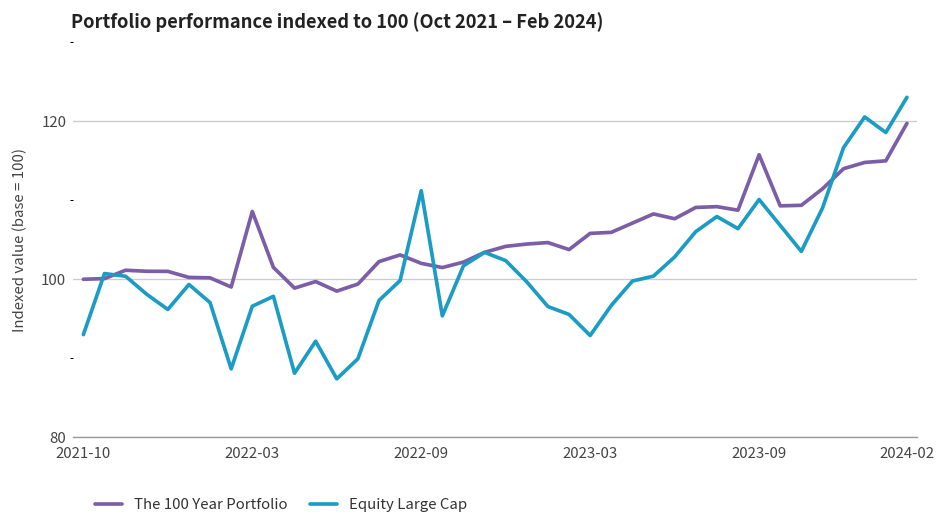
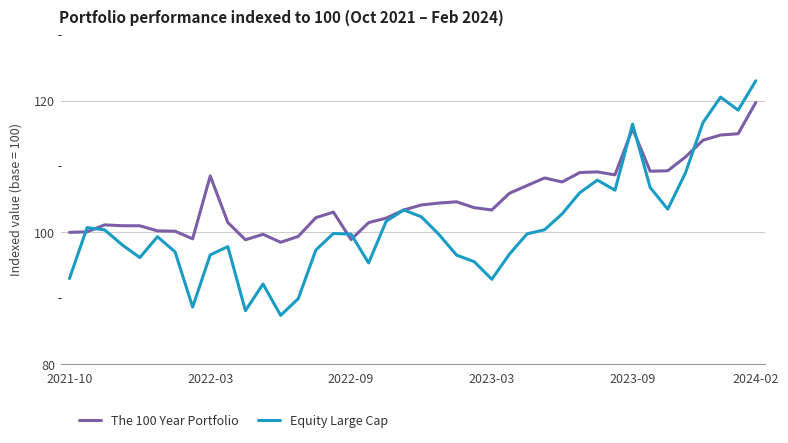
  {
    "The 100 Year Portfolio": {
      "2021-10": 100,
      "2022-03": 109,
-     "2022-09": 102,
-     "2023-03": 106,
+     "2022-09": 99,
+     "2023-03": 103,
      "2023-09": 116,
      "2024-02": 120
    },
    "Equity Large Cap": {
      "2021-10": 93,
      "2022-03": 97,
-     "2022-09": 111,
+     "2022-09": 100,
      "2023-03": 93,
-     "2023-09": 110,
+     "2023-09": 116,
      "2024-02": 123
    }
  }
